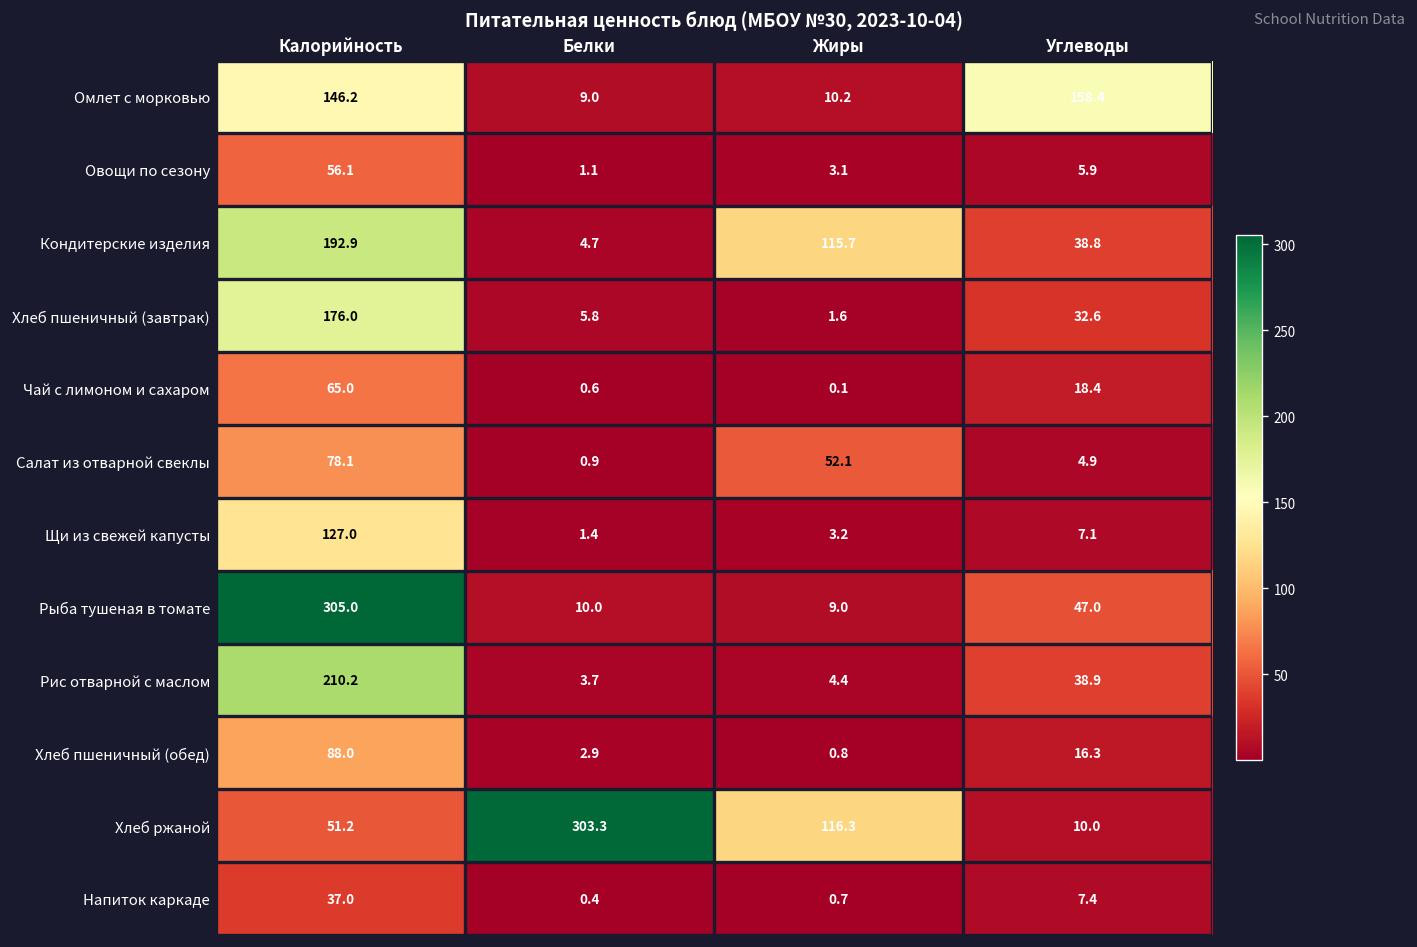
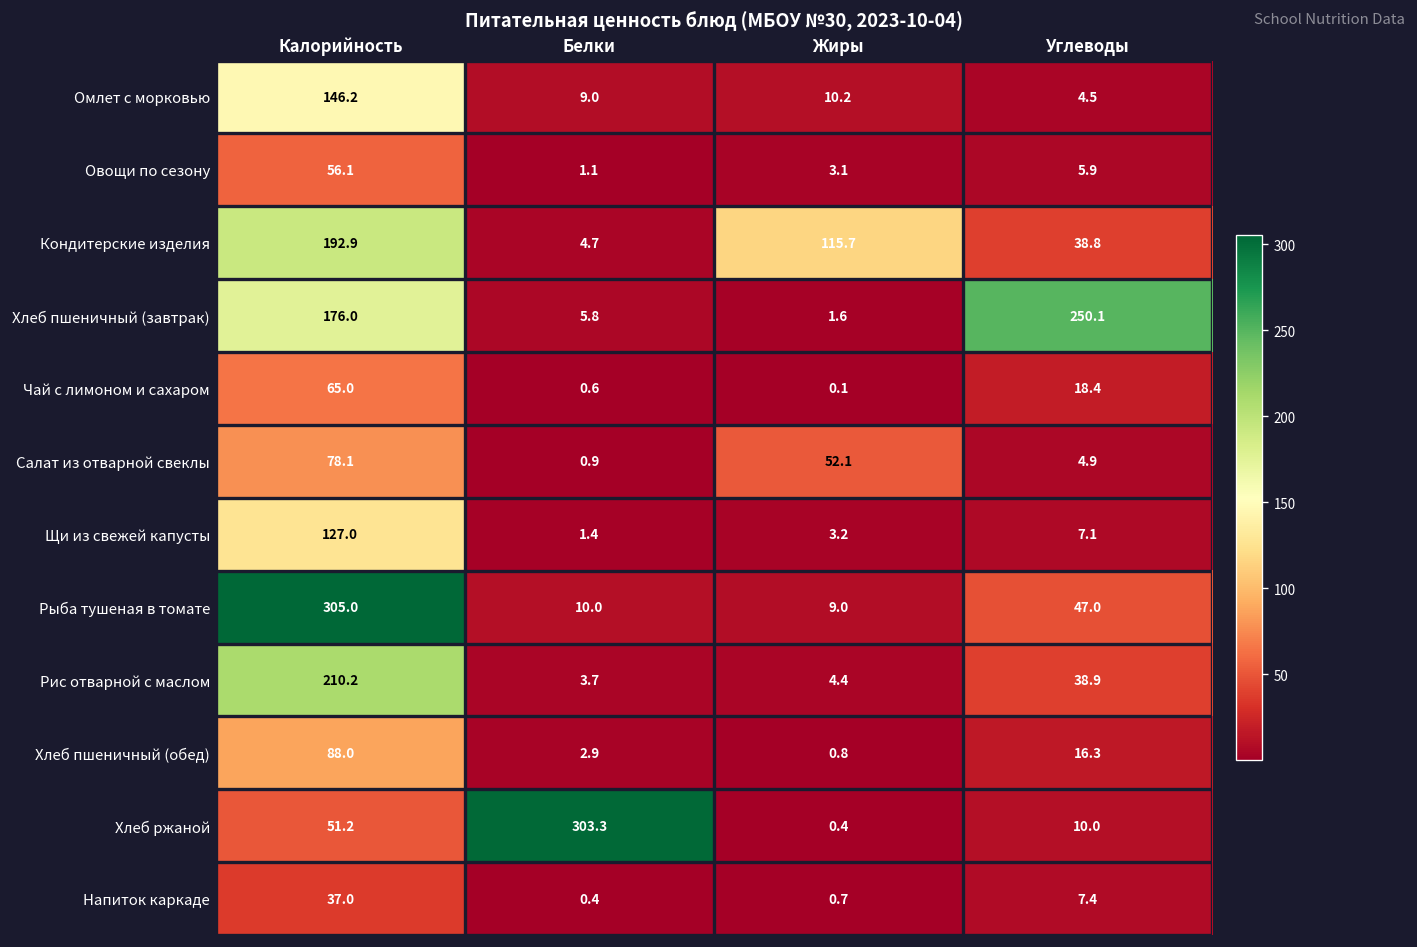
  {
    "Омлет с морковью": {
      "Калорийность": 146.2,
      "Белки": 9.0,
      "Жиры": 10.2,
-     "Углеводы": 158.4
+     "Углеводы": 4.5
    },
    "Овощи по сезону": {
      "Калорийность": 56.1,
      "Белки": 1.1,
      "Жиры": 3.1,
      "Углеводы": 5.9
    },
    "Кондитерские изделия": {
      "Калорийность": 192.9,
      "Белки": 4.7,
      "Жиры": 115.7,
      "Углеводы": 38.8
    },
    "Хлеб пшеничный (завтрак)": {
      "Калорийность": 176.0,
      "Белки": 5.8,
      "Жиры": 1.6,
-     "Углеводы": 32.6
+     "Углеводы": 250.1
    },
    "Чай с лимоном и сахаром": {
      "Калорийность": 65.0,
      "Белки": 0.6,
      "Жиры": 0.1,
      "Углеводы": 18.4
    },
    "Салат из отварной свеклы": {
      "Калорийность": 78.1,
      "Белки": 0.9,
      "Жиры": 52.1,
      "Углеводы": 4.9
    },
    "Щи из свежей капусты": {
      "Калорийность": 127.0,
      "Белки": 1.4,
      "Жиры": 3.2,
      "Углеводы": 7.1
    },
    "Рыба тушеная в томате": {
      "Калорийность": 305.0,
      "Белки": 10.0,
      "Жиры": 9.0,
      "Углеводы": 47.0
    },
    "Рис отварной с маслом": {
      "Калорийность": 210.2,
      "Белки": 3.7,
      "Жиры": 4.4,
      "Углеводы": 38.9
    },
    "Хлеб пшеничный (обед)": {
      "Калорийность": 88.0,
      "Белки": 2.9,
      "Жиры": 0.8,
      "Углеводы": 16.3
    },
    "Хлеб ржаной": {
      "Калорийность": 51.2,
      "Белки": 303.3,
-     "Жиры": 116.3,
+     "Жиры": 0.4,
      "Углеводы": 10.0
    },
    "Напиток каркаде": {
      "Калорийность": 37.0,
      "Белки": 0.4,
      "Жиры": 0.7,
      "Углеводы": 7.4
    }
  }
